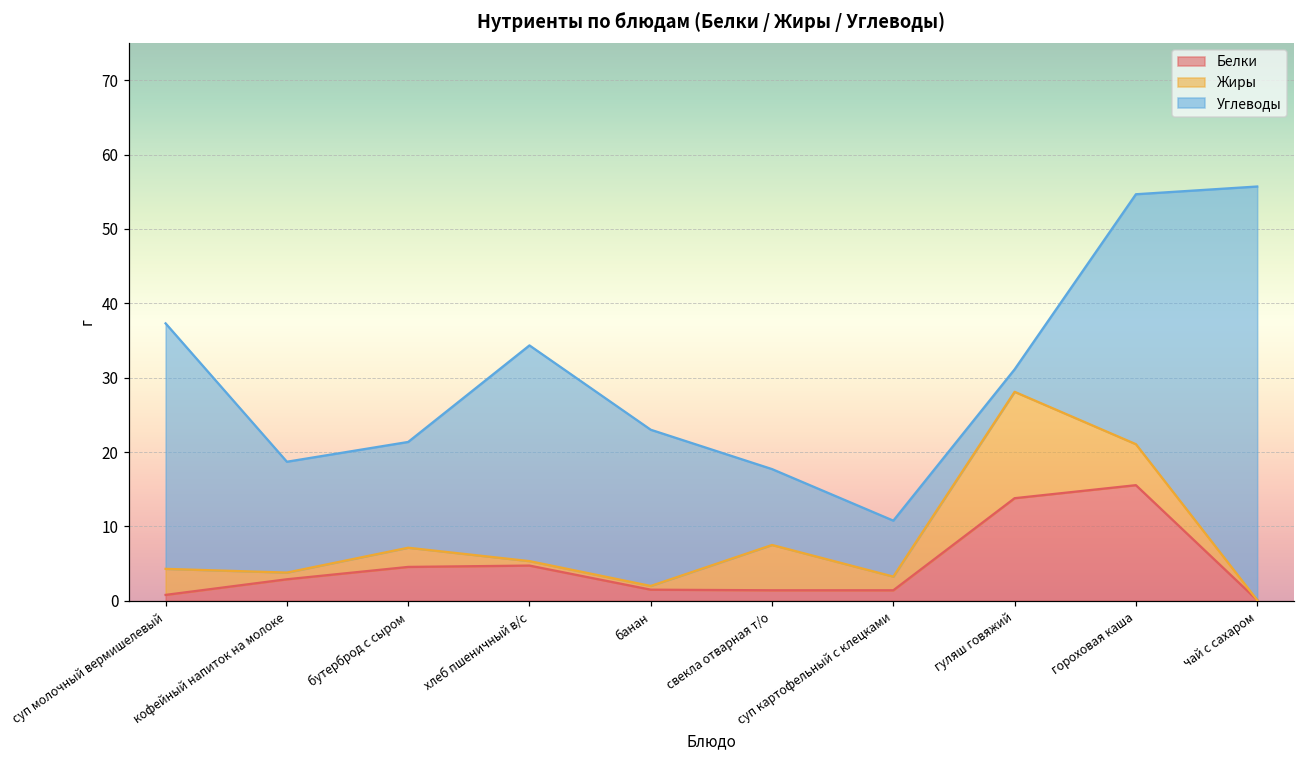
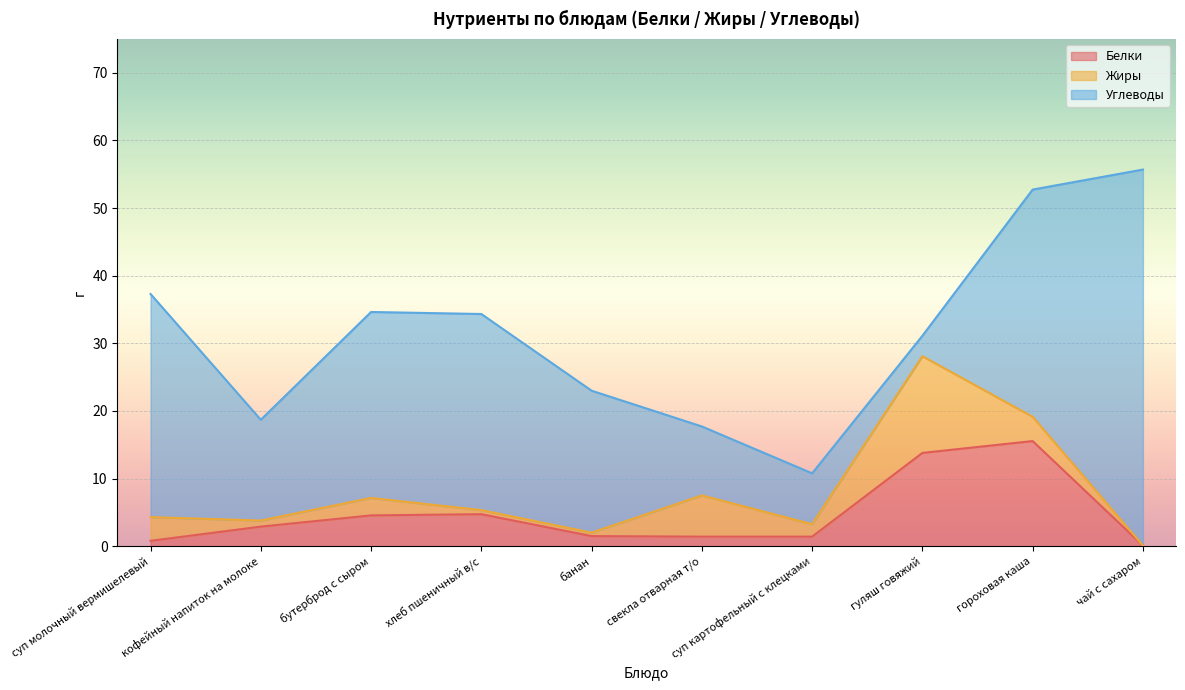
  {
    "Белки": {
      "суп молочный вермишелевый": 1,
      "кофейный напиток на молоке": 3,
      "бутерброд с сыром": 5,
      "хлеб пшеничный в/с": 5,
      "банан": 2,
      "свекла отварная т/о": 1,
      "суп картофельный с клецками": 1,
      "гуляш говяжий": 14,
      "гороховая каша": 16
    },
    "Жиры": {
      "суп молочный вермишелевый": 4,
      "кофейный напиток на молоке": 1,
      "бутерброд с сыром": 3,
      "хлеб пшеничный в/с": 1,
      "банан": 1,
      "свекла отварная т/о": 6,
      "суп картофельный с клецками": 2,
      "гуляш говяжий": 14,
-     "гороховая каша": 6
+     "гороховая каша": 4
    },
    "Углеводы": {
      "суп молочный вермишелевый": 33,
      "кофейный напиток на молоке": 15,
-     "бутерброд с сыром": 14,
+     "бутерброд с сыром": 28,
      "хлеб пшеничный в/с": 29,
      "банан": 21,
      "свекла отварная т/о": 10,
      "суп картофельный с клецками": 8,
      "гуляш говяжий": 3,
      "гороховая каша": 34,
      "чай с сахаром": 56
    }
  }
